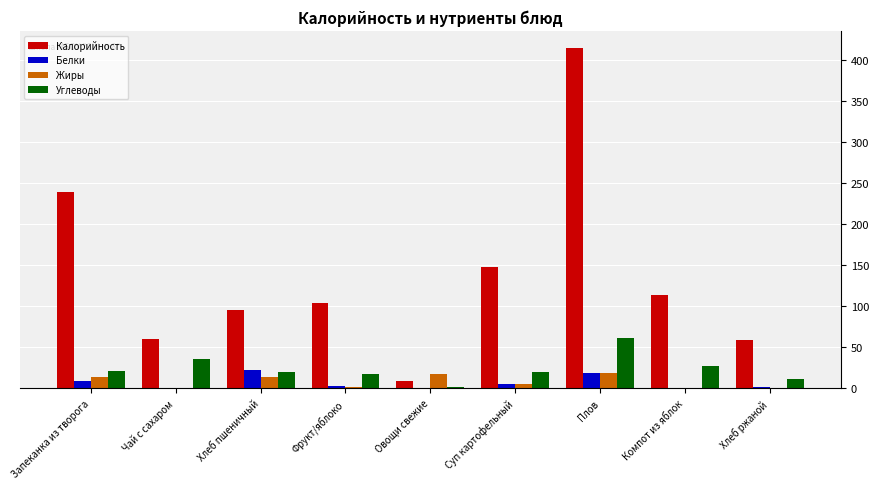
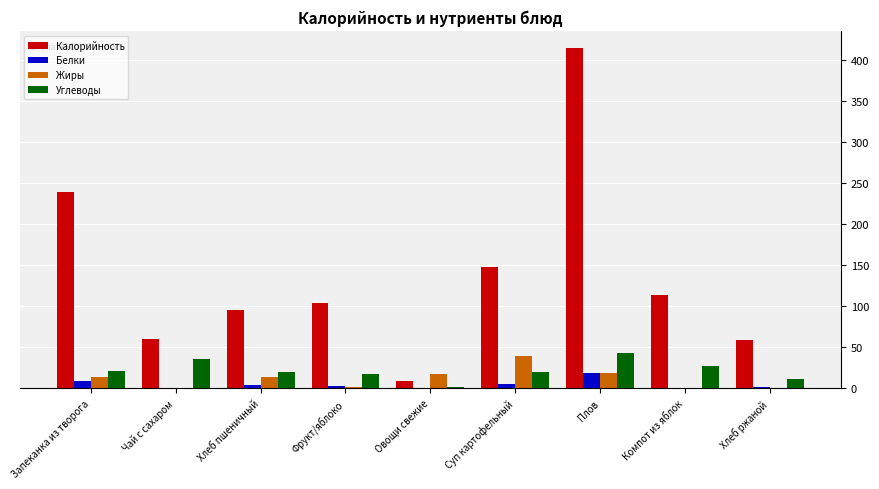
  {
    "Калорийность": {
      "Запеканка из творога": 240,
      "Чай с сахаром": 60,
      "Хлеб пшеничный": 100,
      "Фрукт/яблоко": 100,
      "Овощи свежие": 10,
      "Суп картофельный": 150,
      "Плов": 420,
      "Компот из яблок": 110,
      "Хлеб ржаной": 60
    },
    "Белки": {
      "Запеканка из творога": 10,
-     "Хлеб пшеничный": 20,
+     "Хлеб пшеничный": 0,
      "Фрукт/яблоко": 0,
      "Суп картофельный": 10,
      "Плов": 20
    },
    "Жиры": {
      "Запеканка из творога": 10,
      "Хлеб пшеничный": 10,
      "Овощи свежие": 20,
-     "Суп картофельный": 10,
+     "Суп картофельный": 40,
      "Плов": 20
    },
    "Углеводы": {
      "Запеканка из творога": 20,
      "Чай с сахаром": 40,
      "Хлеб пшеничный": 20,
      "Фрукт/яблоко": 20,
      "Суп картофельный": 20,
-     "Плов": 60,
+     "Плов": 40,
      "Компот из яблок": 30,
      "Хлеб ржаной": 10
    }
  }
